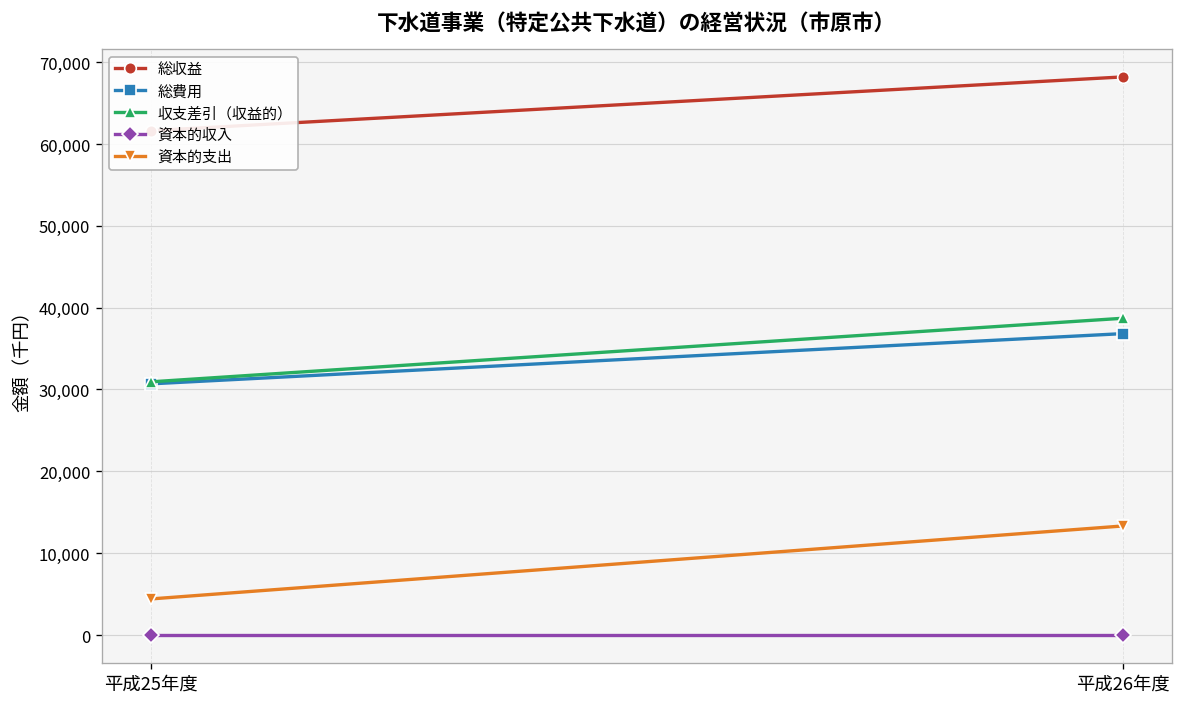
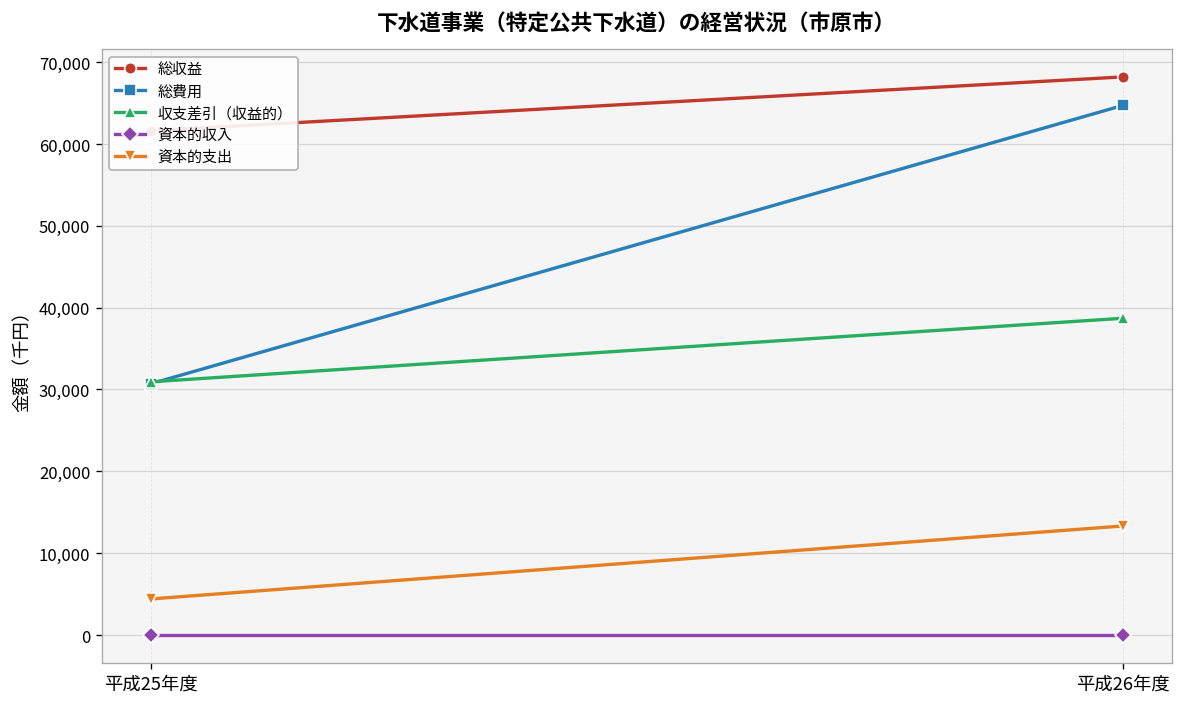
  {
    "総収益": {
      "平成26年度": "68,000"
    },
    "総費用": {
-     "平成26年度": "37,000"
+     "平成26年度": "65,000"
    },
    "収支差引（収益的）": {
      "平成26年度": "39,000"
    },
    "資本的収入": {
      "平成25年度": "0",
      "平成26年度": "0"
    },
    "資本的支出": {
      "平成25年度": "4,000",
      "平成26年度": "13,000"
    }
  }
